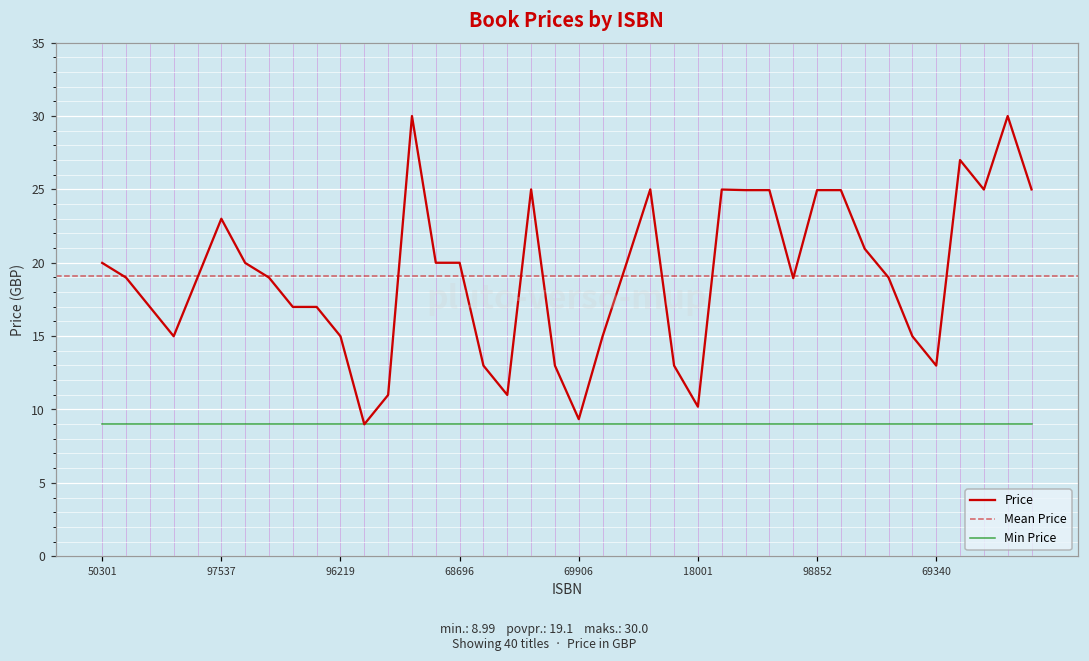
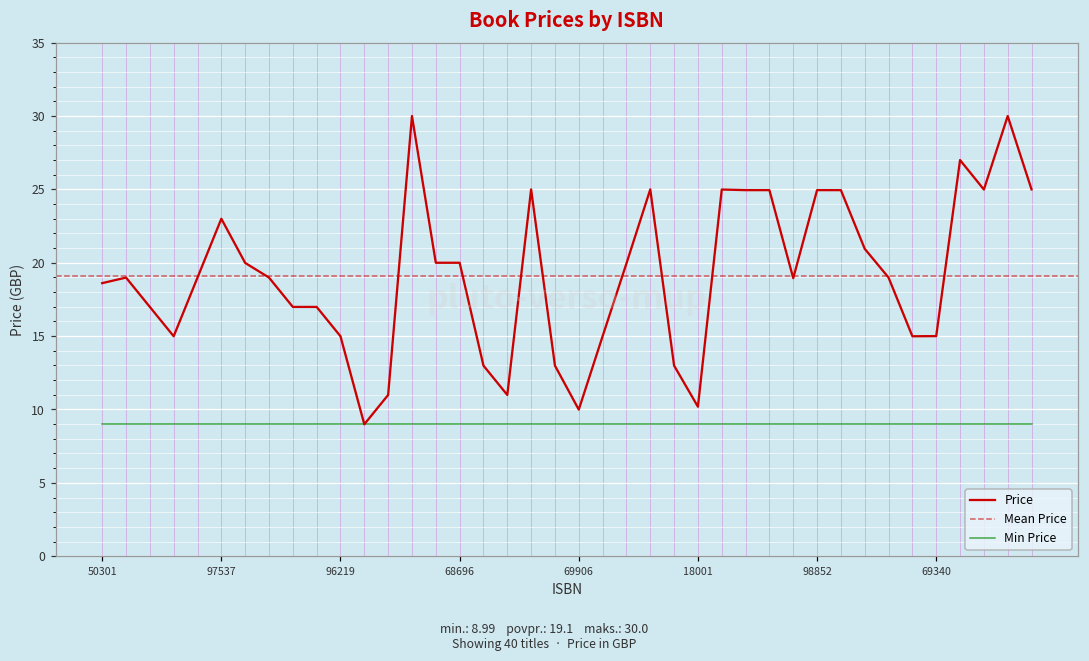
  {
    "Price": {
-     "50301": 20.0,
+     "50301": 18.6,
      "97537": 23.0,
      "96219": 15.0,
      "68696": 20.0,
-     "69906": 9.3,
+     "69906": 10.0,
      "18001": 10.2,
      "98852": 25.0,
-     "69340": 13.0
+     "69340": 15.0
    },
    "Min Price": {
      "50301": 9.0,
      "97537": 9.0,
      "96219": 9.0,
      "68696": 9.0,
      "69906": 9.0,
      "18001": 9.0,
      "98852": 9.0,
      "69340": 9.0
    }
  }
